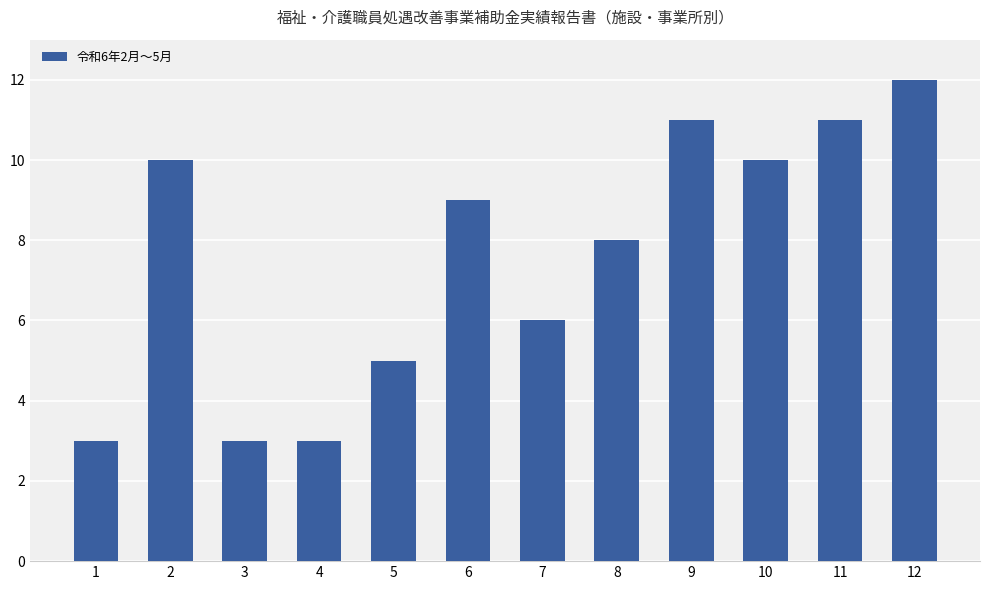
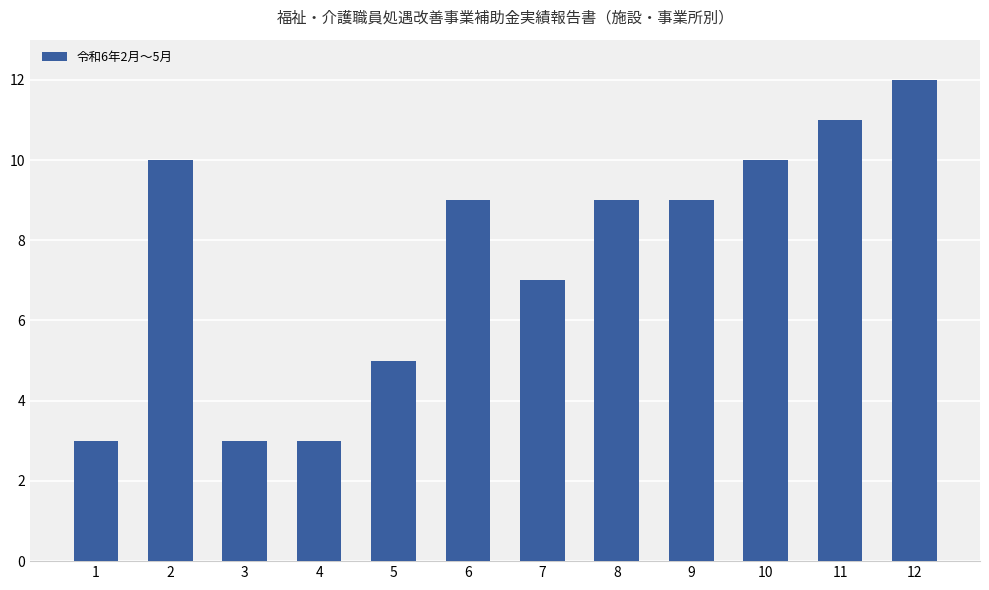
  {
    "1": 3,
    "2": 10,
    "3": 3,
    "4": 3,
    "5": 5,
    "6": 9,
-   "7": 6,
-   "8": 8,
-   "9": 11,
+   "7": 7,
+   "8": 9,
+   "9": 9,
    "10": 10,
    "11": 11,
    "12": 12
  }
